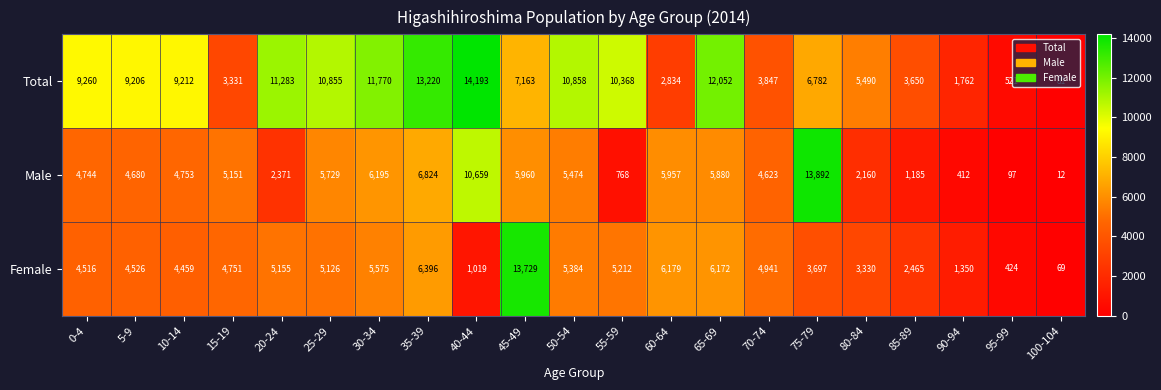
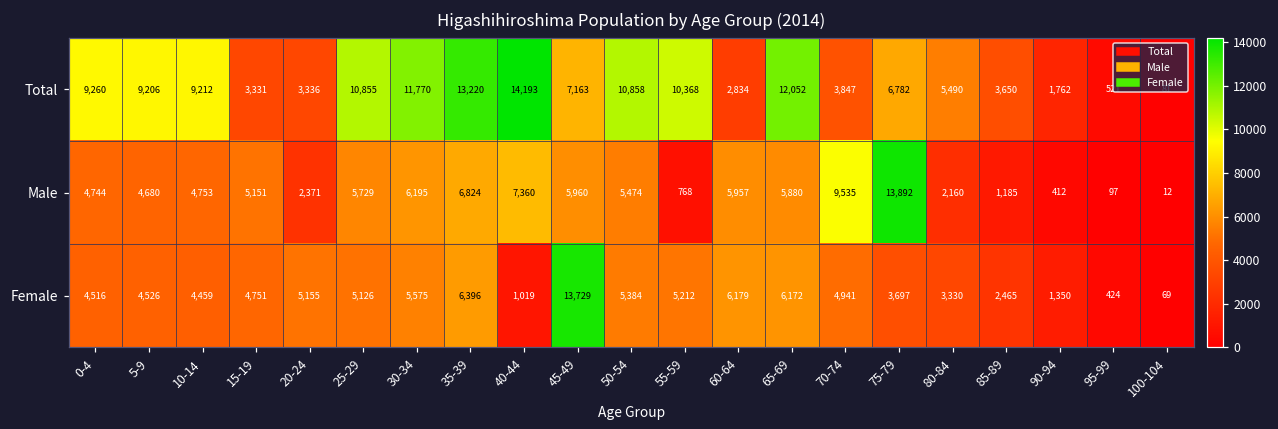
  {
    "Total": {
      "0-4": "9,260",
      "5-9": "9,206",
      "10-14": "9,212",
      "15-19": "3,331",
-     "20-24": "11,283",
+     "20-24": "3,336",
      "25-29": "10,855",
      "30-34": "11,770",
      "35-39": "13,220",
      "40-44": "14,193",
      "45-49": "7,163",
      "50-54": "10,858",
      "55-59": "10,368",
      "60-64": "2,834",
      "65-69": "12,052",
      "70-74": "3,847",
      "75-79": "6,782",
      "80-84": "5,490",
      "85-89": "3,650",
      "90-94": "1,762"
    },
    "Male": {
      "0-4": "4,744",
      "5-9": "4,680",
      "10-14": "4,753",
      "15-19": "5,151",
      "20-24": "2,371",
      "25-29": "5,729",
      "30-34": "6,195",
      "35-39": "6,824",
-     "40-44": "10,659",
+     "40-44": "7,360",
      "45-49": "5,960",
      "50-54": "5,474",
      "55-59": "768",
      "60-64": "5,957",
      "65-69": "5,880",
-     "70-74": "4,623",
+     "70-74": "9,535",
      "75-79": "13,892",
      "80-84": "2,160",
      "85-89": "1,185",
      "90-94": "412",
      "95-99": "97",
      "100-104": "12"
    },
    "Female": {
      "0-4": "4,516",
      "5-9": "4,526",
      "10-14": "4,459",
      "15-19": "4,751",
      "20-24": "5,155",
      "25-29": "5,126",
      "30-34": "5,575",
      "35-39": "6,396",
      "40-44": "1,019",
      "45-49": "13,729",
      "50-54": "5,384",
      "55-59": "5,212",
      "60-64": "6,179",
      "65-69": "6,172",
      "70-74": "4,941",
      "75-79": "3,697",
      "80-84": "3,330",
      "85-89": "2,465",
      "90-94": "1,350",
      "95-99": "424",
      "100-104": "69"
    }
  }
